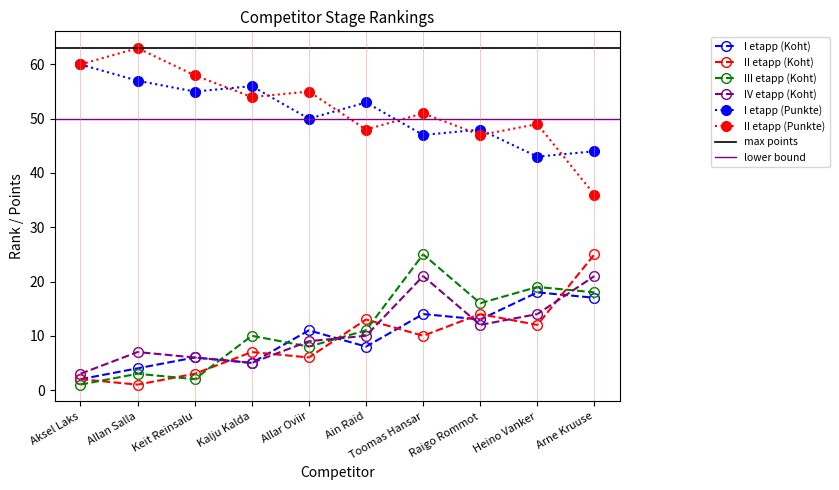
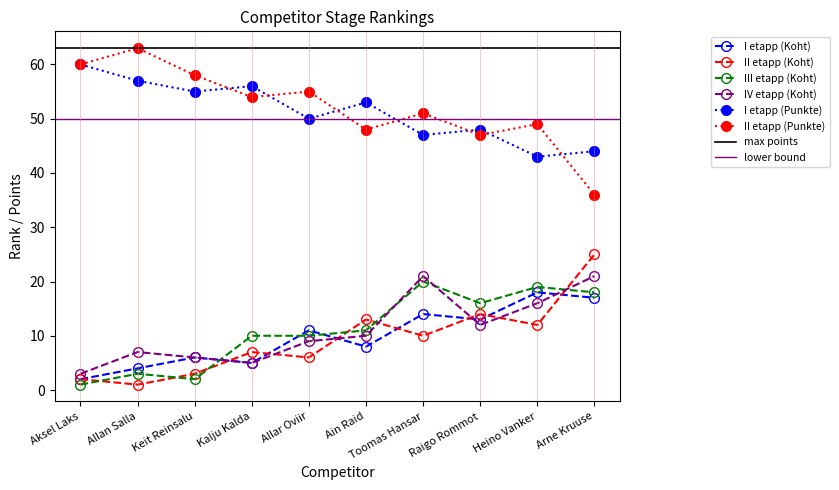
  {
    "III etapp (Koht)": {
      "Aksel Laks": 1,
      "Allan Salla": 3,
      "Keit Reinsalu": 2,
      "Kalju Kalda": 10,
-     "Allar Oviir": 8,
+     "Allar Oviir": 10,
      "Ain Raid": 11,
-     "Toomas Hansar": 25,
+     "Toomas Hansar": 20,
      "Raigo Rommot": 16,
      "Heino Vanker": 19,
      "Arne Kruuse": 18
    },
    "IV etapp (Koht)": {
      "Aksel Laks": 3,
      "Allan Salla": 7,
      "Allar Oviir": 9,
      "Ain Raid": 10,
      "Toomas Hansar": 21,
      "Raigo Rommot": 12,
-     "Heino Vanker": 14,
+     "Heino Vanker": 16,
      "Arne Kruuse": 21
    }
  }
